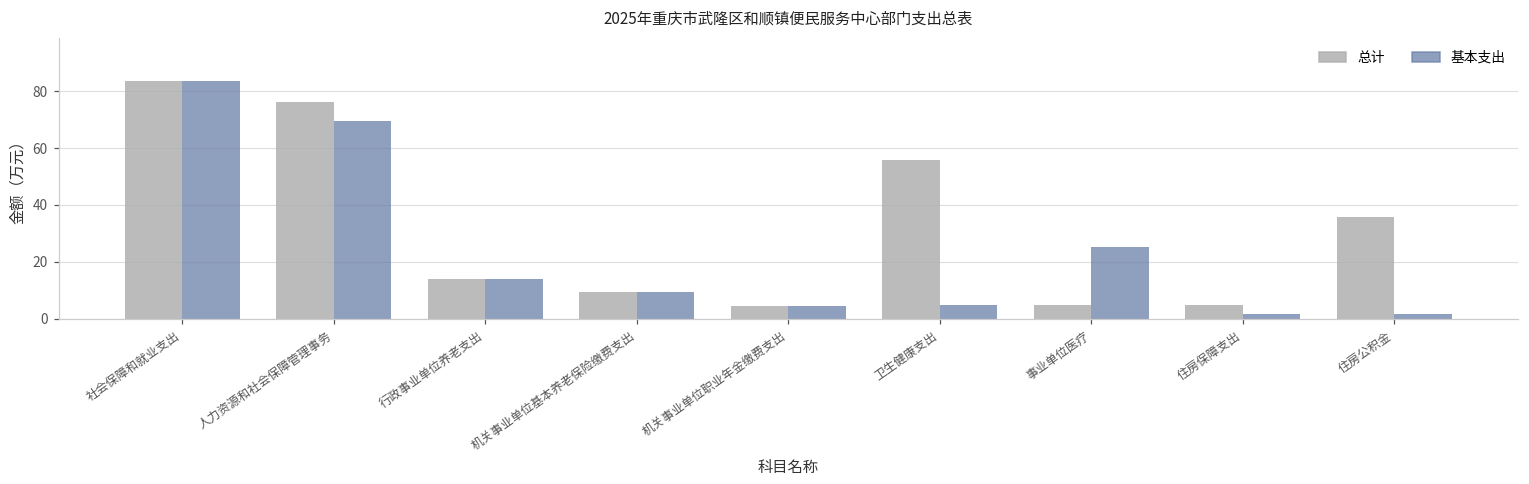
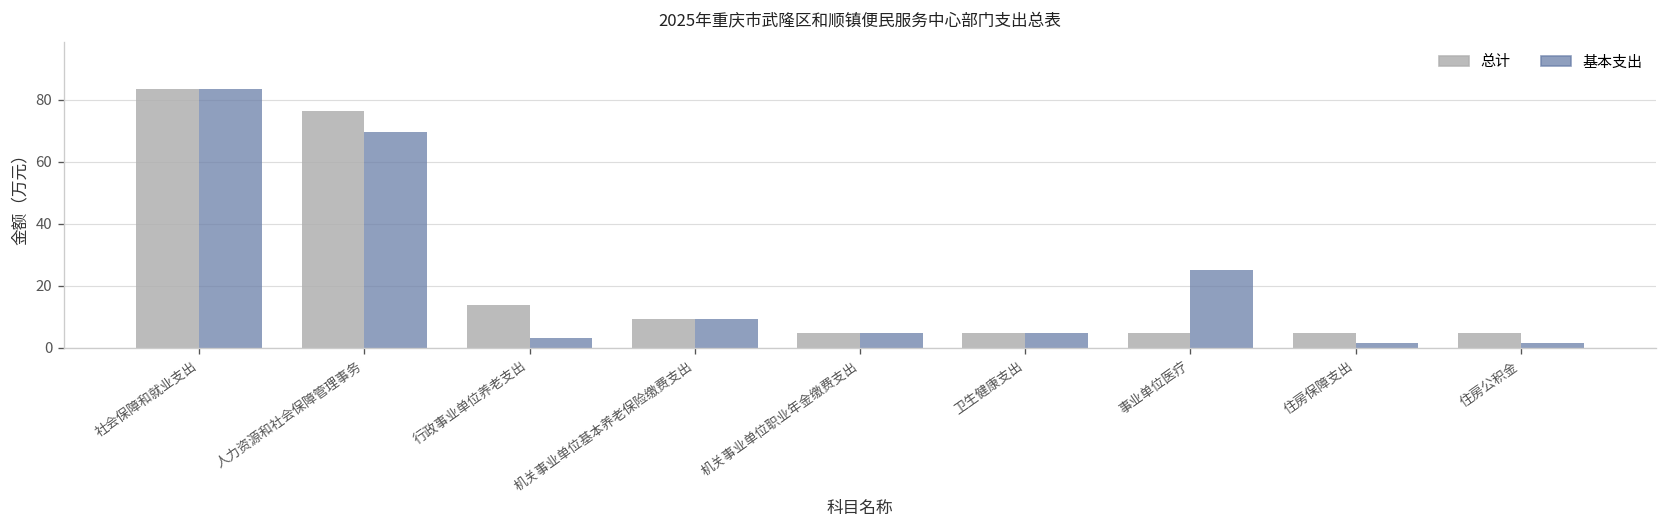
  {
    "总计": {
      "社会保障和就业支出": 84,
      "人力资源和社会保障管理事务": 76,
      "行政事业单位养老支出": 14,
      "机关事业单位基本养老保险缴费支出": 9,
      "机关事业单位职业年金缴费支出": 5,
-     "卫生健康支出": 56,
+     "卫生健康支出": 5,
      "事业单位医疗": 5,
      "住房保障支出": 5,
-     "住房公积金": 36
+     "住房公积金": 5
    },
    "基本支出": {
      "社会保障和就业支出": 84,
      "人力资源和社会保障管理事务": 70,
-     "行政事业单位养老支出": 14,
+     "行政事业单位养老支出": 3,
      "机关事业单位基本养老保险缴费支出": 9,
      "机关事业单位职业年金缴费支出": 5,
      "卫生健康支出": 5,
      "事业单位医疗": 25,
      "住房保障支出": 2,
      "住房公积金": 2
    }
  }
